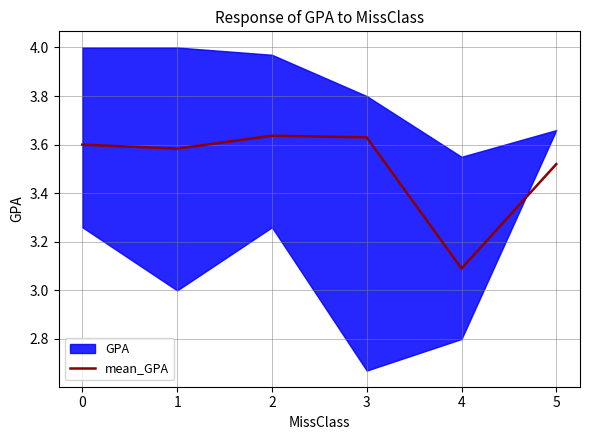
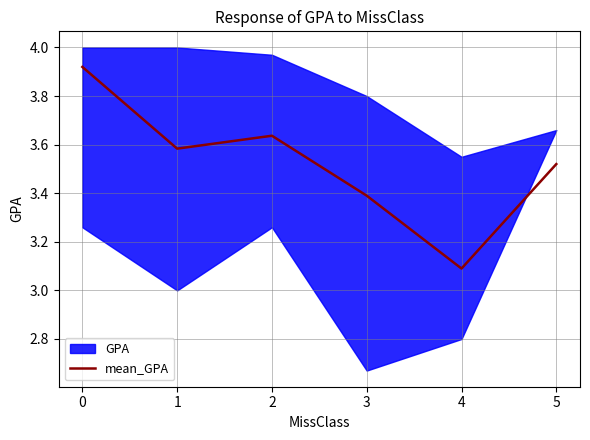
  {
    "mean_GPA": {
-     "0": 3.60,
+     "0": 3.92,
      "1": 3.58,
      "2": 3.64,
-     "3": 3.63,
+     "3": 3.39,
      "4": 3.09,
      "5": 3.52
    }
  }
